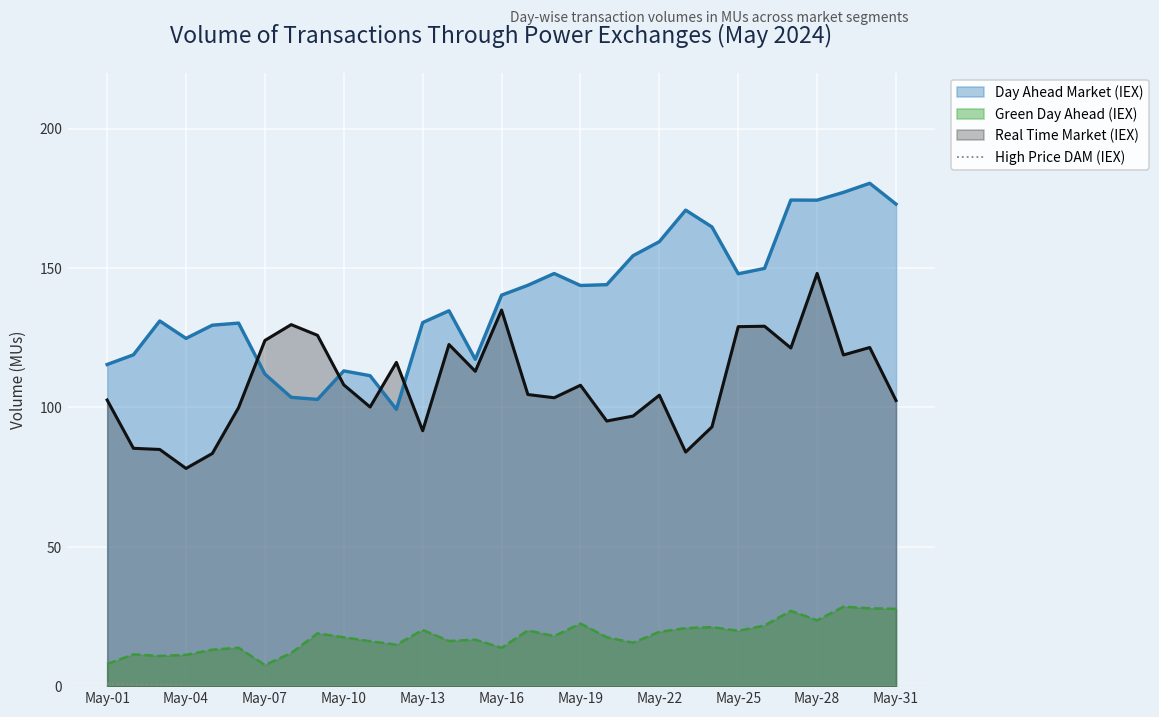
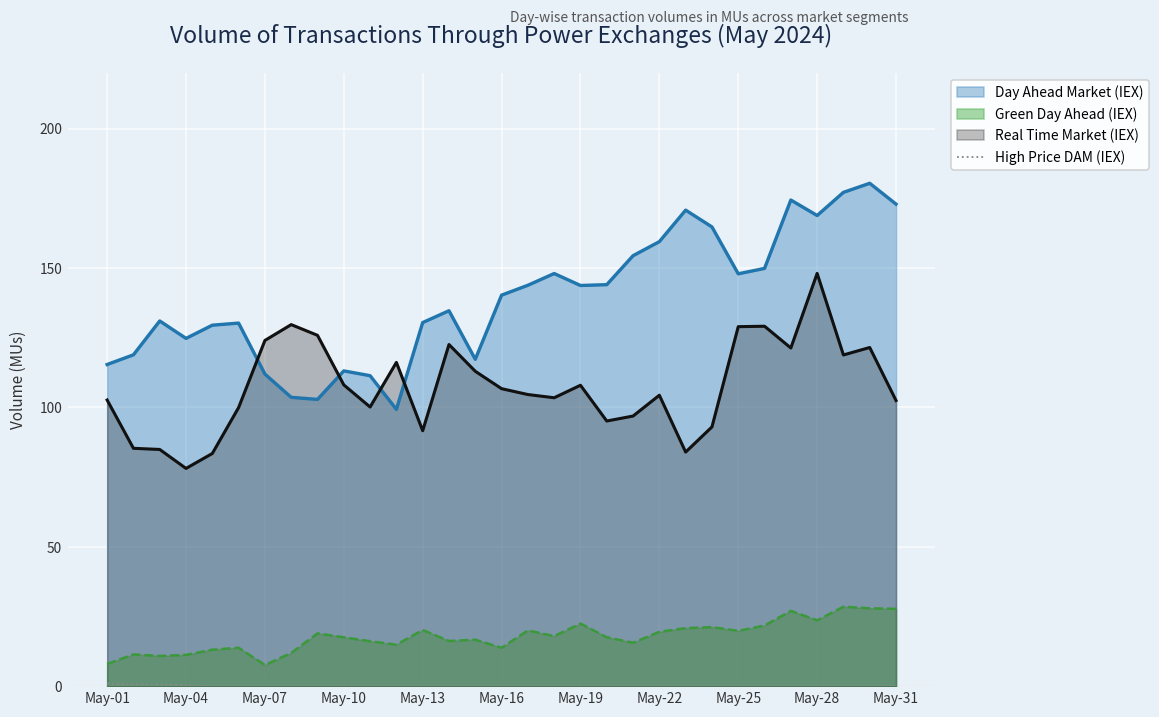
  {
    "Day Ahead Market (IEX)": {
      "May-01": 115,
      "May-04": 125,
      "May-07": 112,
      "May-10": 113,
      "May-13": 130,
      "May-16": 140,
      "May-19": 144,
      "May-22": 159,
      "May-25": 148,
-     "May-28": 174,
+     "May-28": 169,
      "May-31": 173
    },
    "Green Day Ahead (IEX)": {
      "May-01": 8,
      "May-04": 11,
      "May-07": 8,
      "May-10": 18,
      "May-13": 20,
      "May-16": 14,
      "May-19": 23,
      "May-22": 20,
      "May-25": 20,
      "May-28": 24,
      "May-31": 28
    },
    "Real Time Market (IEX)": {
      "May-01": 103,
      "May-04": 78,
      "May-07": 124,
      "May-10": 108,
      "May-13": 92,
-     "May-16": 135,
+     "May-16": 107,
      "May-19": 108,
      "May-22": 104,
      "May-25": 129,
      "May-28": 148,
      "May-31": 103
    },
    "High Price DAM (IEX)": {
      "May-01": 1,
      "May-04": 0,
      "May-07": 0,
      "May-10": 0,
      "May-13": 0,
      "May-16": 0,
      "May-19": 0,
      "May-22": 0,
      "May-25": 0,
      "May-28": 0,
      "May-31": 0
    }
  }
